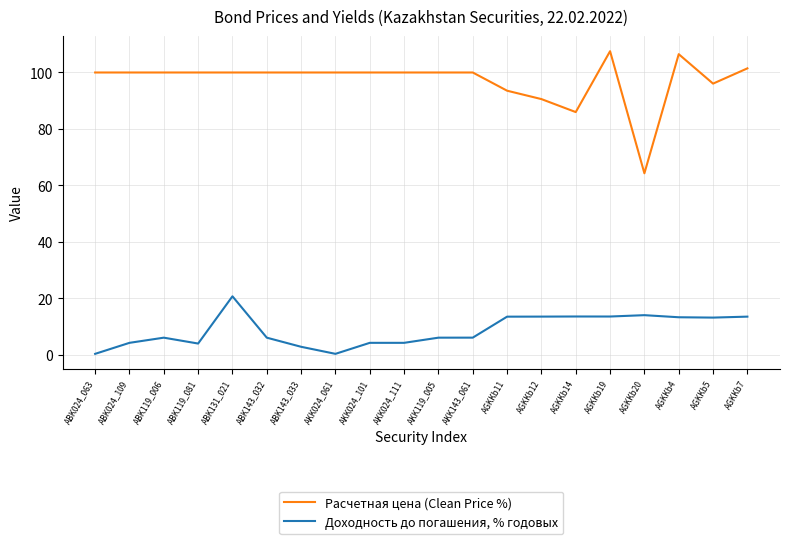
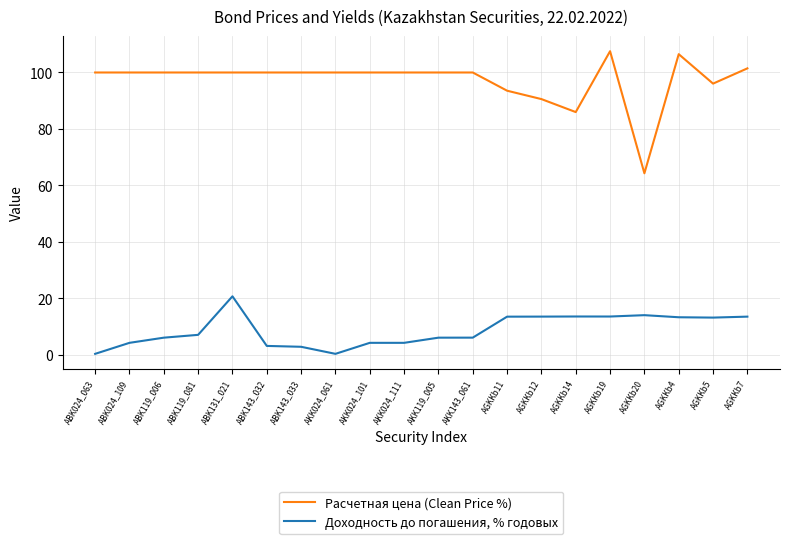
  {
    "Расчетная цена (Clean Price %)": {
      "ABK024_063": 100,
      "ABK024_109": 100,
      "ABK119_006": 100,
      "ABK119_081": 100,
      "ABK131_021": 100,
      "ABK143_032": 100,
      "ABK143_033": 100,
      "AKK024_061": 100,
      "AKK024_101": 100,
      "AKK024_111": 100,
      "AKK119_005": 100,
      "AKK143_061": 100,
      "AGKKb11": 94,
      "AGKKb12": 91,
      "AGKKb14": 86,
      "AGKKb19": 108,
      "AGKKb20": 64,
      "AGKKb4": 106,
      "AGKKb5": 96,
      "AGKKb7": 101
    },
    "Доходность до погашения, % годовых": {
      "ABK024_063": 0,
      "ABK024_109": 4,
      "ABK119_006": 6,
-     "ABK119_081": 4,
+     "ABK119_081": 7,
      "ABK131_021": 21,
-     "ABK143_032": 6,
+     "ABK143_032": 3,
      "ABK143_033": 3,
      "AKK024_061": 0,
      "AKK024_101": 4,
      "AKK024_111": 4,
      "AKK119_005": 6,
      "AKK143_061": 6,
      "AGKKb11": 14,
      "AGKKb12": 14,
      "AGKKb14": 14,
      "AGKKb19": 14,
      "AGKKb20": 14,
      "AGKKb4": 13,
      "AGKKb5": 13,
      "AGKKb7": 14
    }
  }
